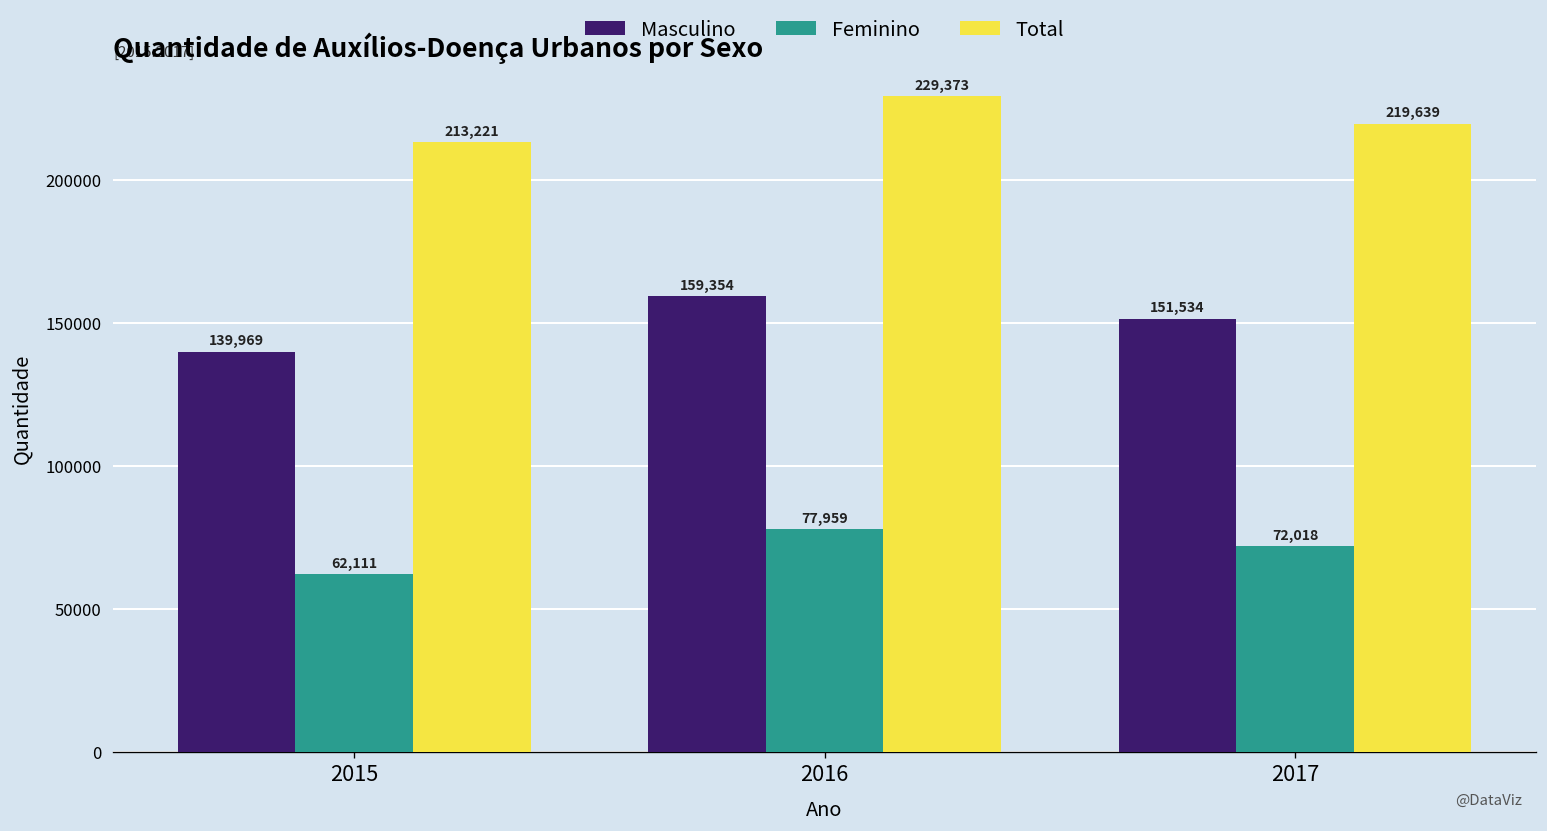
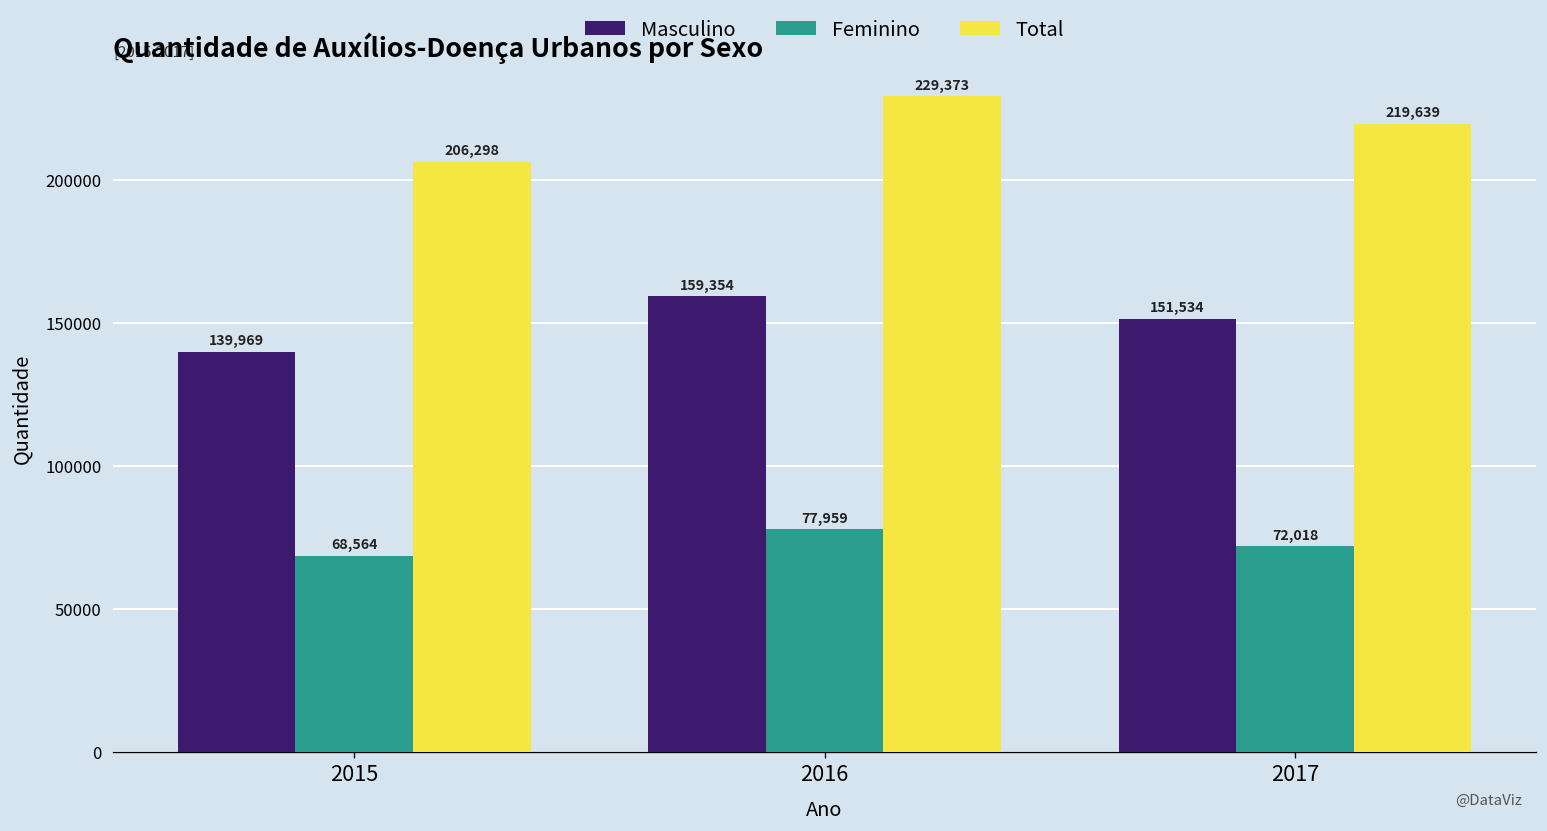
  {
    "Masculino": {
      "2015": "139,969",
      "2016": "159,354",
      "2017": "151,534"
    },
    "Feminino": {
-     "2015": "62,111",
+     "2015": "68,564",
      "2016": "77,959",
      "2017": "72,018"
    },
    "Total": {
-     "2015": "213,221",
+     "2015": "206,298",
      "2016": "229,373",
      "2017": "219,639"
    }
  }
